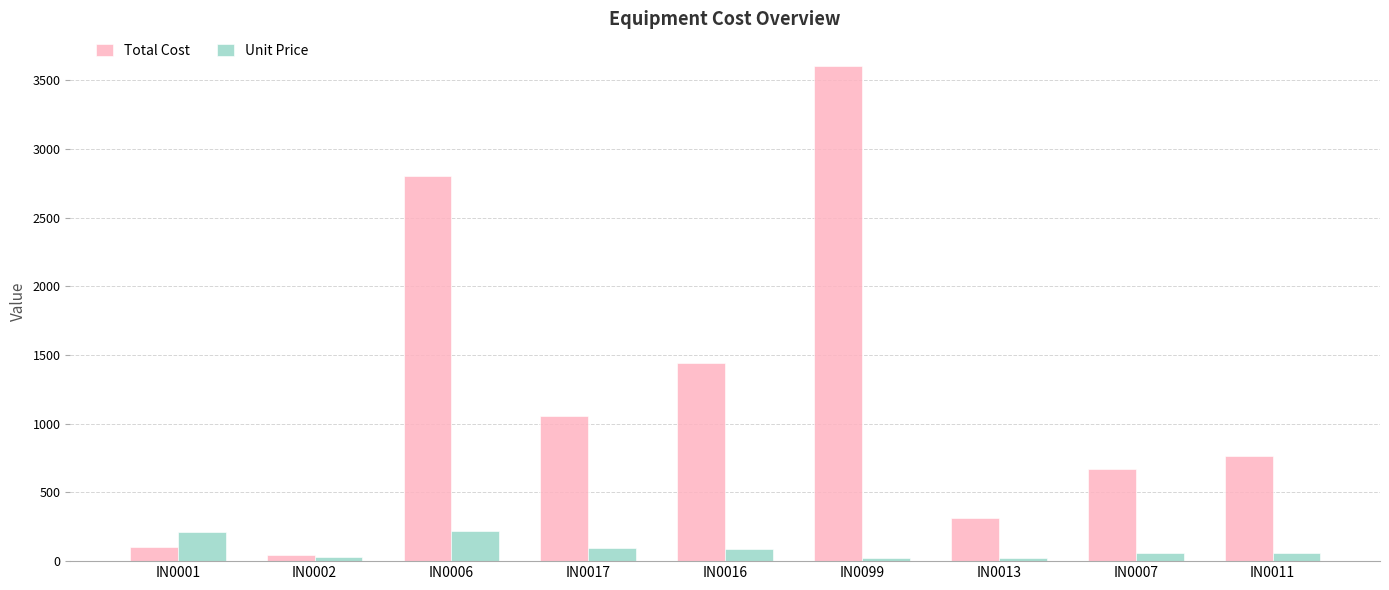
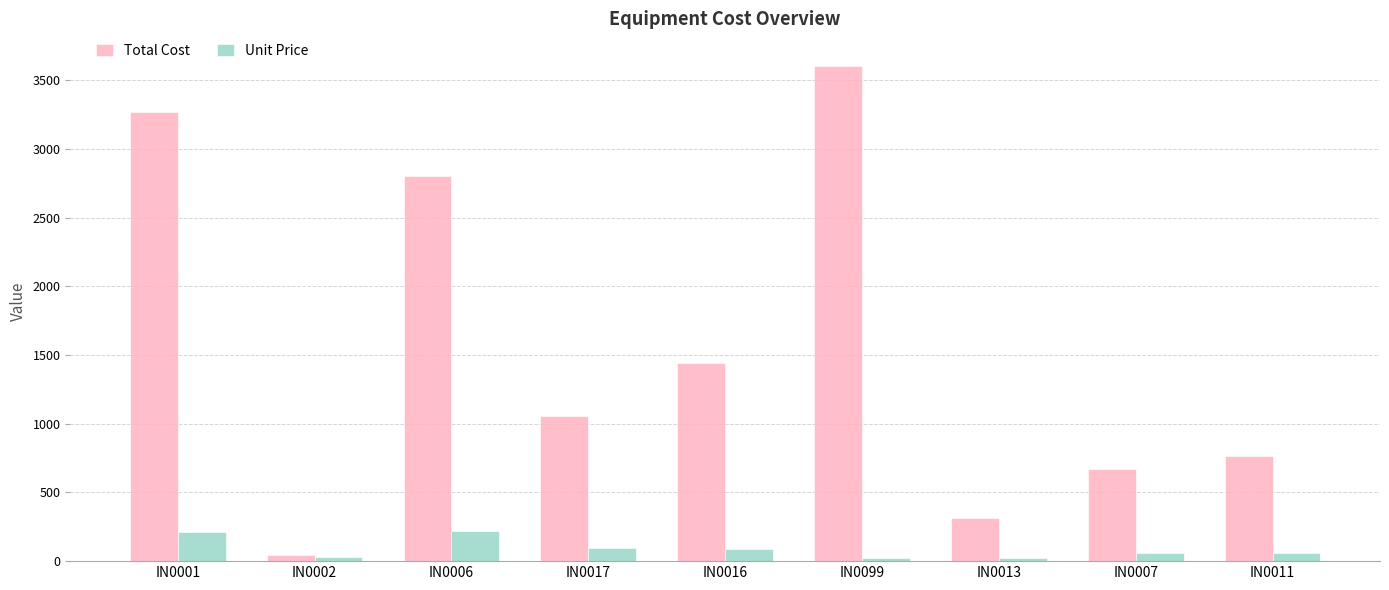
  {
    "Total Cost": {
-     "IN0001": 100,
+     "IN0001": 3270,
      "IN0002": 50,
      "IN0006": 2800,
      "IN0017": 1060,
      "IN0016": 1440,
      "IN0099": 3600,
      "IN0013": 310,
      "IN0007": 670,
      "IN0011": 770
    },
    "Unit Price": {
      "IN0001": 210,
      "IN0002": 30,
      "IN0006": 220,
      "IN0017": 100,
      "IN0016": 90,
      "IN0099": 20,
      "IN0013": 30,
      "IN0007": 60,
      "IN0011": 60
    }
  }
